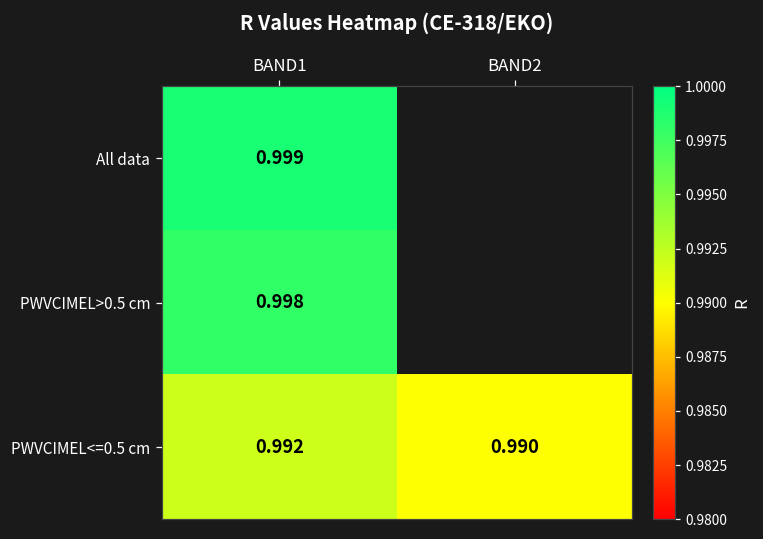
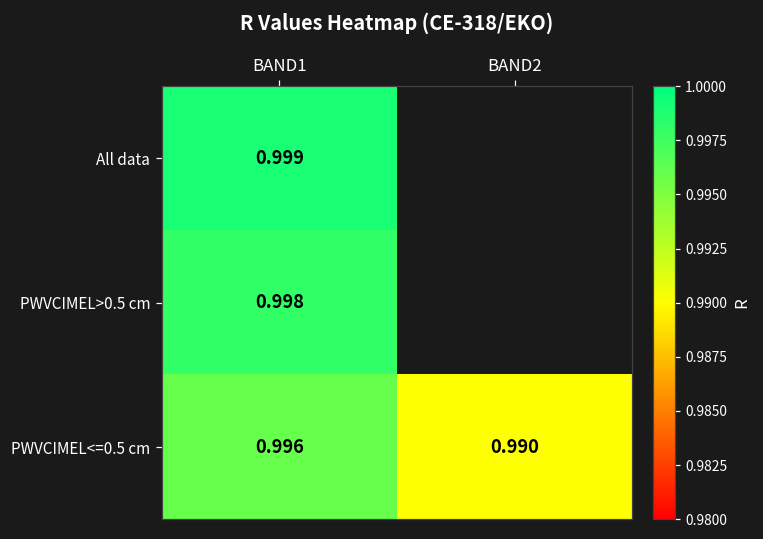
  {
    "All data": {
      "BAND1": 0.999
    },
    "PWVCIMEL>0.5 cm": {
      "BAND1": 0.998
    },
    "PWVCIMEL<=0.5 cm": {
-     "BAND1": 0.992,
+     "BAND1": 0.996,
      "BAND2": 0.990
    }
  }
